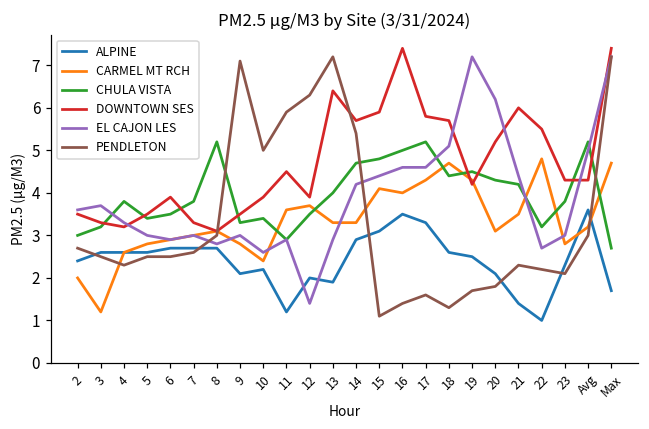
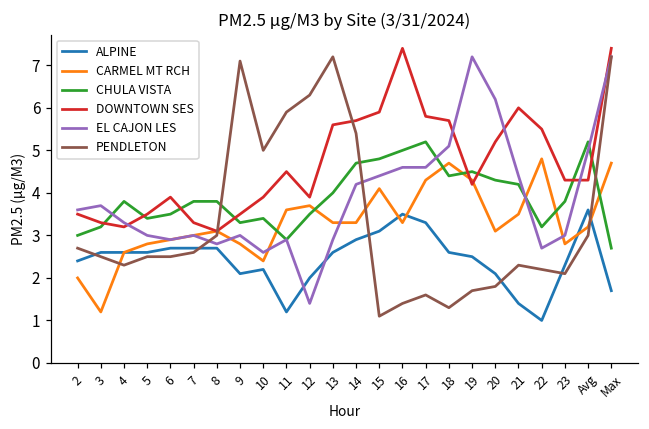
  {
    "ALPINE": {
      "2": 2.4,
      "3": 2.6,
      "5": 2.6,
      "6": 2.7,
      "7": 2.7,
      "8": 2.7,
      "9": 2.1,
      "10": 2.2,
      "11": 1.2,
      "12": 2.0,
-     "13": 1.9,
+     "13": 2.6,
      "14": 2.9,
      "15": 3.1,
      "16": 3.5,
      "17": 3.3,
      "18": 2.6,
      "19": 2.5,
      "20": 2.1,
      "21": 1.4,
      "22": 1.0,
      "23": 2.3,
      "Avg": 3.6,
      "Max": 1.7
    },
    "CARMEL MT RCH": {
      "2": 2.0,
      "3": 1.2,
      "5": 2.8,
      "9": 2.8,
      "10": 2.4,
      "11": 3.6,
      "12": 3.7,
      "13": 3.3,
      "14": 3.3,
      "15": 4.1,
-     "16": 4.0,
+     "16": 3.3,
      "17": 4.3,
      "18": 4.7,
      "19": 4.3,
      "20": 3.1,
      "21": 3.5,
      "22": 4.8,
      "23": 2.8,
      "Avg": 3.2,
      "Max": 4.7
    },
    "CHULA VISTA": {
      "2": 3.0,
      "3": 3.2,
      "4": 3.8,
      "5": 3.4,
      "6": 3.5,
      "7": 3.8,
-     "8": 5.2,
+     "8": 3.8,
      "9": 3.3,
      "10": 3.4,
      "12": 3.5,
      "13": 4.0,
      "14": 4.7,
      "15": 4.8,
      "16": 5.0,
      "17": 5.2,
      "18": 4.4,
      "19": 4.5,
      "20": 4.3,
      "21": 4.2,
      "22": 3.2,
      "23": 3.8,
      "Avg": 5.2,
      "Max": 2.7
    },
    "DOWNTOWN SES": {
      "2": 3.5,
      "3": 3.3,
      "4": 3.2,
      "5": 3.5,
      "6": 3.9,
      "7": 3.3,
      "9": 3.5,
      "10": 3.9,
      "11": 4.5,
      "12": 3.9,
-     "13": 6.4,
+     "13": 5.6,
      "14": 5.7,
      "15": 5.9,
      "16": 7.4,
      "17": 5.8,
      "18": 5.7,
      "19": 4.2,
      "20": 5.2,
      "21": 6.0,
      "22": 5.5,
      "23": 4.3,
      "Avg": 4.3,
      "Max": 7.4
    },
    "EL CAJON LES": {
      "2": 3.6,
      "3": 3.7,
      "4": 3.3,
      "5": 3.0,
      "8": 2.8,
      "9": 3.0,
      "10": 2.6,
      "12": 1.4,
      "13": 2.9,
      "14": 4.2,
      "15": 4.4,
      "16": 4.6,
      "17": 4.6,
      "18": 5.1,
      "19": 7.2,
      "20": 6.2,
      "21": 4.4,
      "22": 2.7,
      "23": 3.0,
      "Avg": 5.0
    },
    "PENDLETON": {
      "2": 2.7,
      "3": 2.5,
      "4": 2.3,
      "5": 2.5,
      "6": 2.5,
      "7": 2.6,
      "8": 3.0,
      "9": 7.1,
      "10": 5.0,
      "11": 5.9,
      "12": 6.3,
      "13": 7.2,
      "14": 5.4,
      "15": 1.1,
      "16": 1.4,
      "17": 1.6,
      "18": 1.3,
      "19": 1.7,
      "20": 1.8,
      "21": 2.3,
      "22": 2.2,
      "23": 2.1,
      "Avg": 3.0
    }
  }
